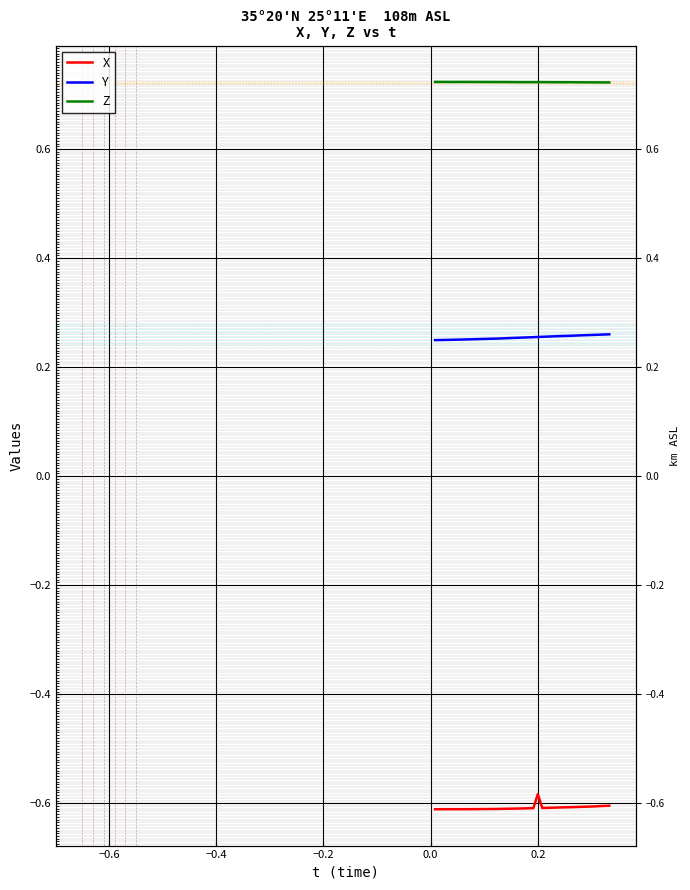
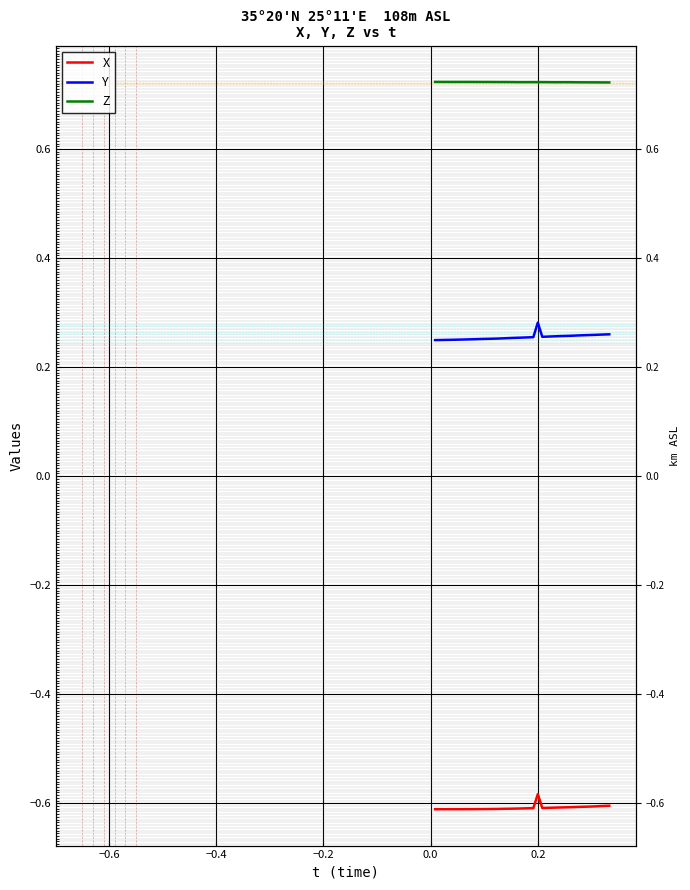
  {
    "X": {
      "0.2": -0.58
    },
    "Y": {
-     "0.2": 0.26
+     "0.2": 0.28
    },
    "Z": {
      "0.2": 0.72
    }
  }
